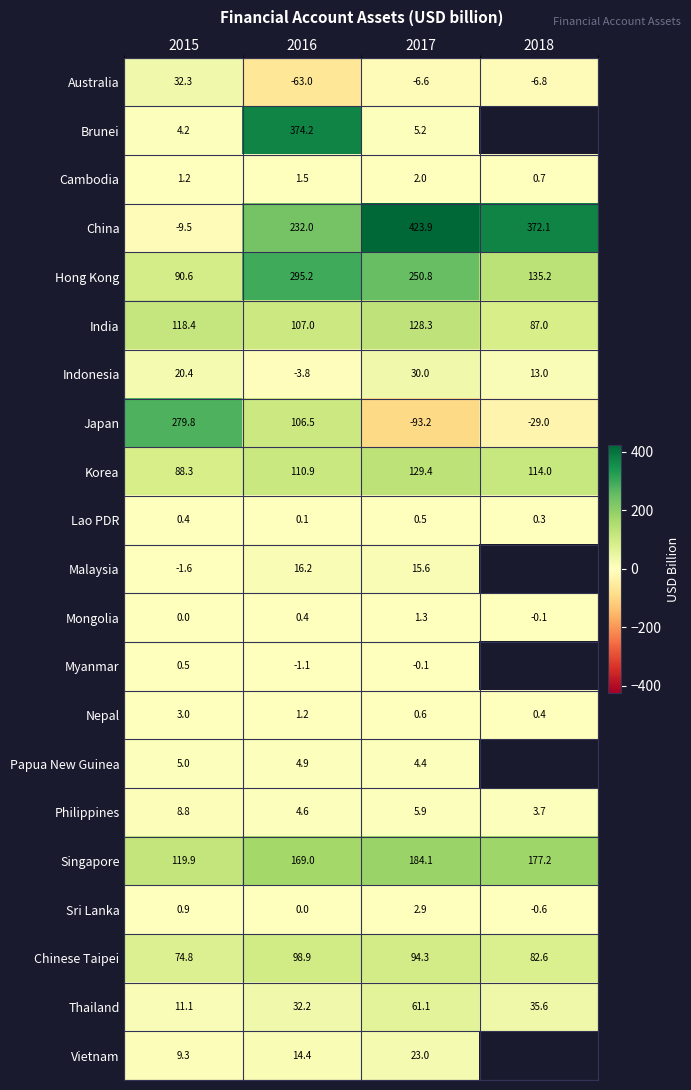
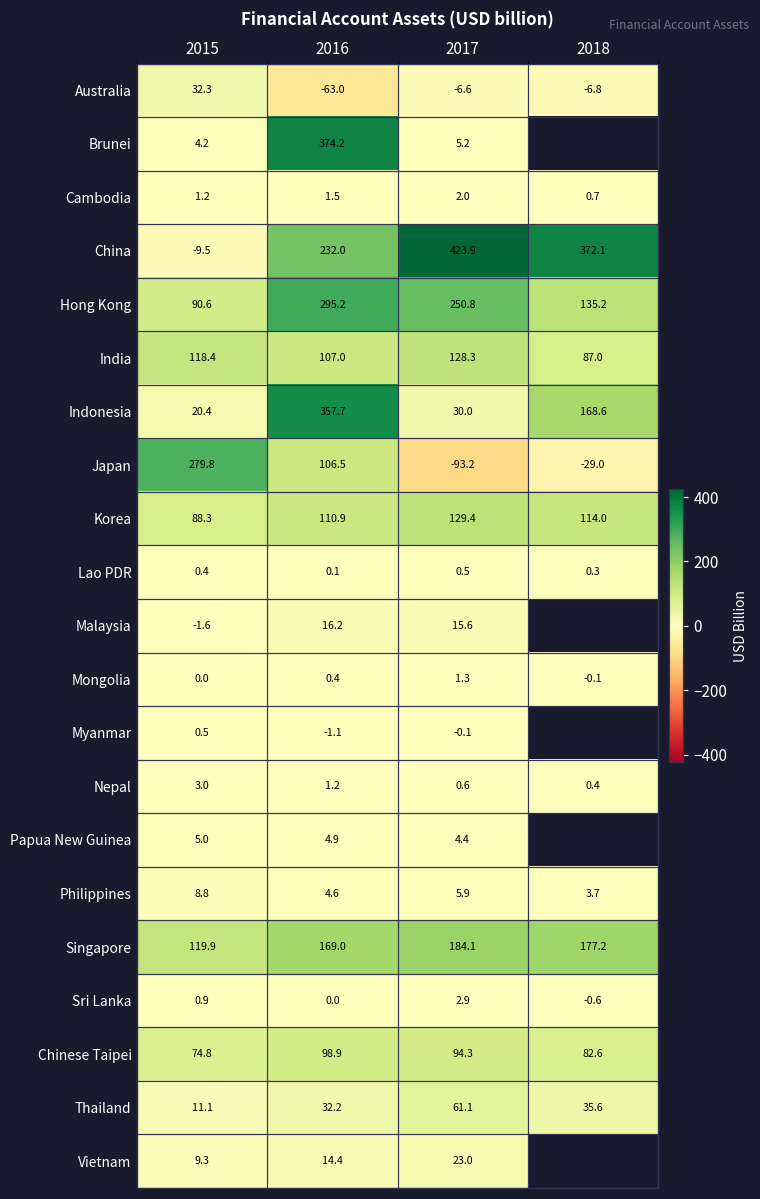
  {
    "Australia": {
      "2015": 32.3,
      "2016": -63.0,
      "2017": -6.6,
      "2018": -6.8
    },
    "Brunei": {
      "2015": 4.2,
      "2016": 374.2,
      "2017": 5.2
    },
    "Cambodia": {
      "2015": 1.2,
      "2016": 1.5,
      "2017": 2.0,
      "2018": 0.7
    },
    "China": {
      "2015": -9.5,
      "2016": 232.0,
      "2017": 423.9,
      "2018": 372.1
    },
    "Hong Kong": {
      "2015": 90.6,
      "2016": 295.2,
      "2017": 250.8,
      "2018": 135.2
    },
    "India": {
      "2015": 118.4,
      "2016": 107.0,
      "2017": 128.3,
      "2018": 87.0
    },
    "Indonesia": {
      "2015": 20.4,
-     "2016": -3.8,
+     "2016": 357.7,
      "2017": 30.0,
-     "2018": 13.0
+     "2018": 168.6
    },
    "Japan": {
      "2015": 279.8,
      "2016": 106.5,
      "2017": -93.2,
      "2018": -29.0
    },
    "Korea": {
      "2015": 88.3,
      "2016": 110.9,
      "2017": 129.4,
      "2018": 114.0
    },
    "Lao PDR": {
      "2015": 0.4,
      "2016": 0.1,
      "2017": 0.5,
      "2018": 0.3
    },
    "Malaysia": {
      "2015": -1.6,
      "2016": 16.2,
      "2017": 15.6
    },
    "Mongolia": {
      "2015": 0.0,
      "2016": 0.4,
      "2017": 1.3,
      "2018": -0.1
    },
    "Myanmar": {
      "2015": 0.5,
      "2016": -1.1,
      "2017": -0.1
    },
    "Nepal": {
      "2015": 3.0,
      "2016": 1.2,
      "2017": 0.6,
      "2018": 0.4
    },
    "Papua New Guinea": {
      "2015": 5.0,
      "2016": 4.9,
      "2017": 4.4
    },
    "Philippines": {
      "2015": 8.8,
      "2016": 4.6,
      "2017": 5.9,
      "2018": 3.7
    },
    "Singapore": {
      "2015": 119.9,
      "2016": 169.0,
      "2017": 184.1,
      "2018": 177.2
    },
    "Sri Lanka": {
      "2015": 0.9,
      "2016": 0.0,
      "2017": 2.9,
      "2018": -0.6
    },
    "Chinese Taipei": {
      "2015": 74.8,
      "2016": 98.9,
      "2017": 94.3,
      "2018": 82.6
    },
    "Thailand": {
      "2015": 11.1,
      "2016": 32.2,
      "2017": 61.1,
      "2018": 35.6
    },
    "Vietnam": {
      "2015": 9.3,
      "2016": 14.4,
      "2017": 23.0
    }
  }
